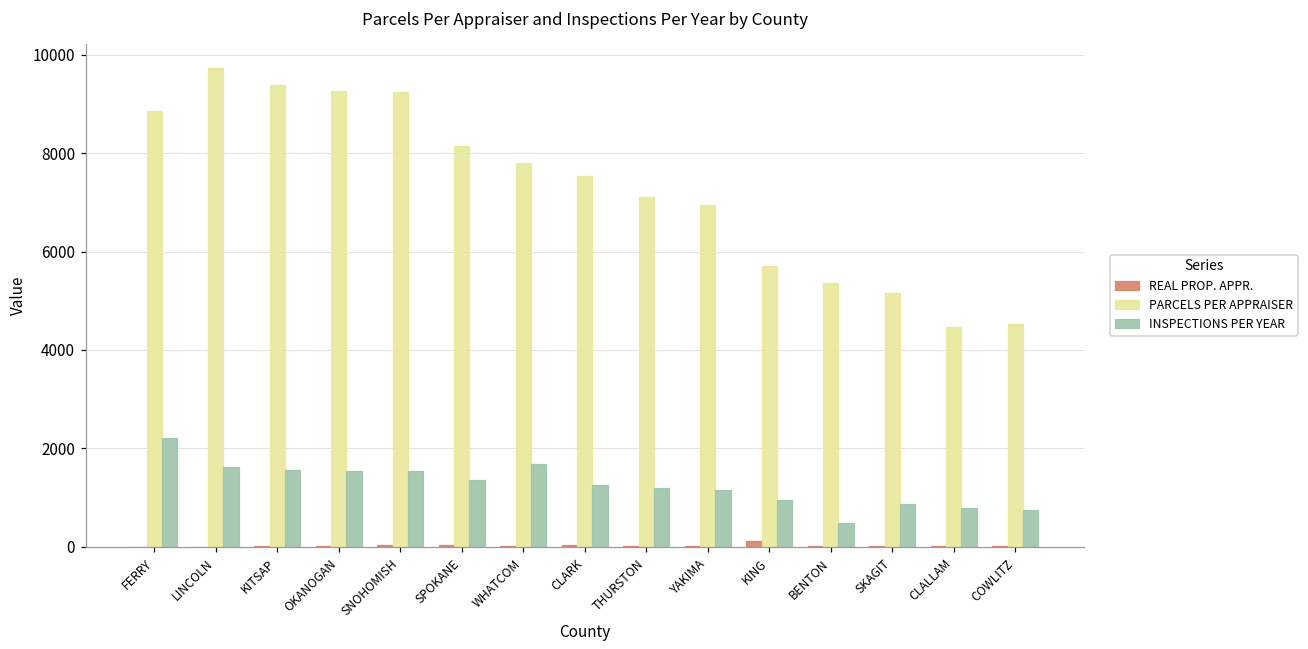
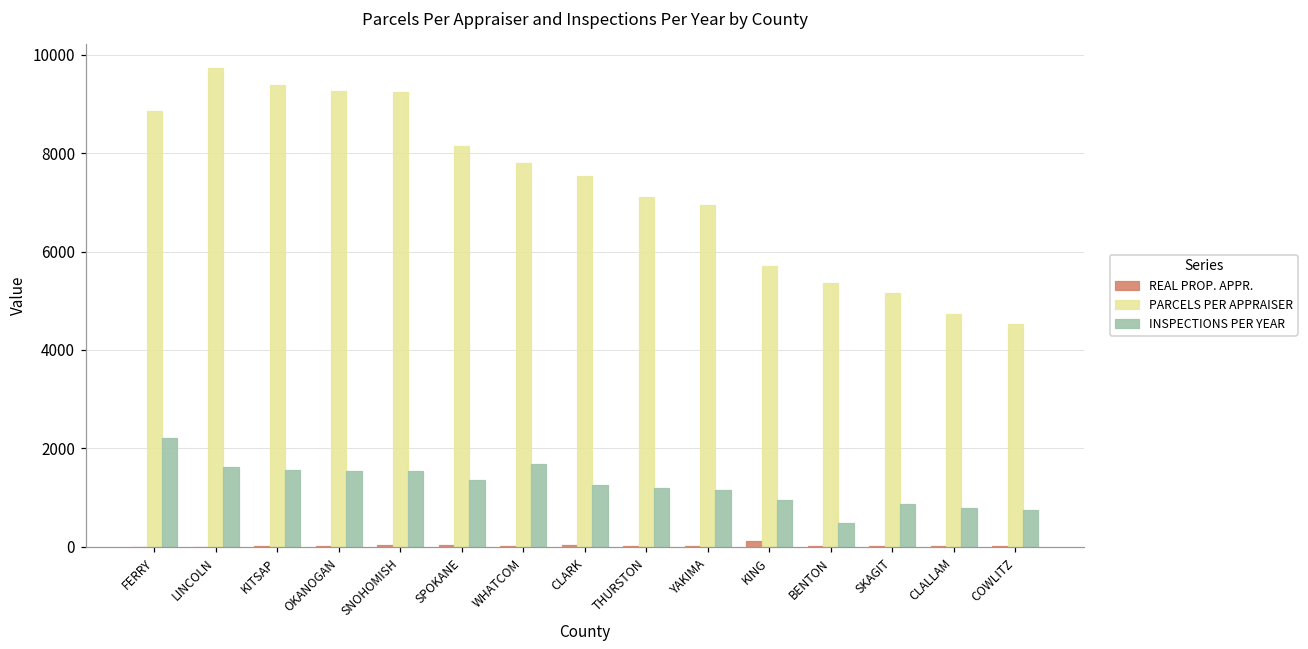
  {
    "REAL PROP. APPR.": {
      "KING": 100
    },
    "PARCELS PER APPRAISER": {
      "FERRY": 8900,
      "LINCOLN": 9700,
      "KITSAP": 9400,
      "OKANOGAN": 9300,
      "SNOHOMISH": 9200,
      "SPOKANE": 8100,
      "WHATCOM": 7800,
      "CLARK": 7500,
      "THURSTON": 7100,
      "YAKIMA": 6900,
      "KING": 5700,
      "BENTON": 5400,
      "SKAGIT": 5200,
-     "CLALLAM": 4500,
+     "CLALLAM": 4700,
      "COWLITZ": 4500
    },
    "INSPECTIONS PER YEAR": {
      "FERRY": 2200,
      "LINCOLN": 1600,
      "KITSAP": 1600,
      "OKANOGAN": 1500,
      "SNOHOMISH": 1500,
      "SPOKANE": 1400,
      "WHATCOM": 1700,
      "CLARK": 1300,
      "THURSTON": 1200,
      "YAKIMA": 1200,
      "KING": 1000,
      "BENTON": 500,
      "SKAGIT": 900,
      "CLALLAM": 800,
      "COWLITZ": 800
    }
  }
